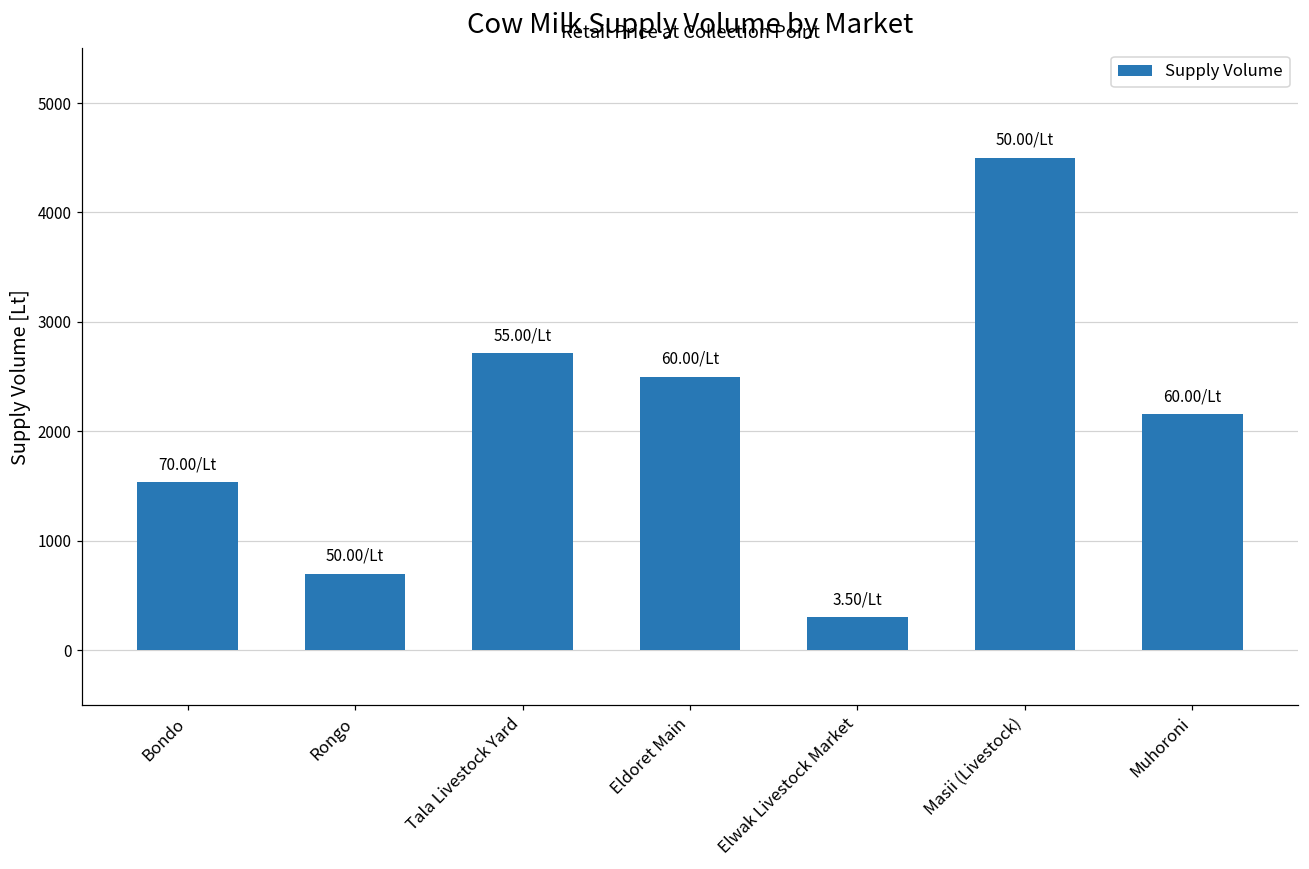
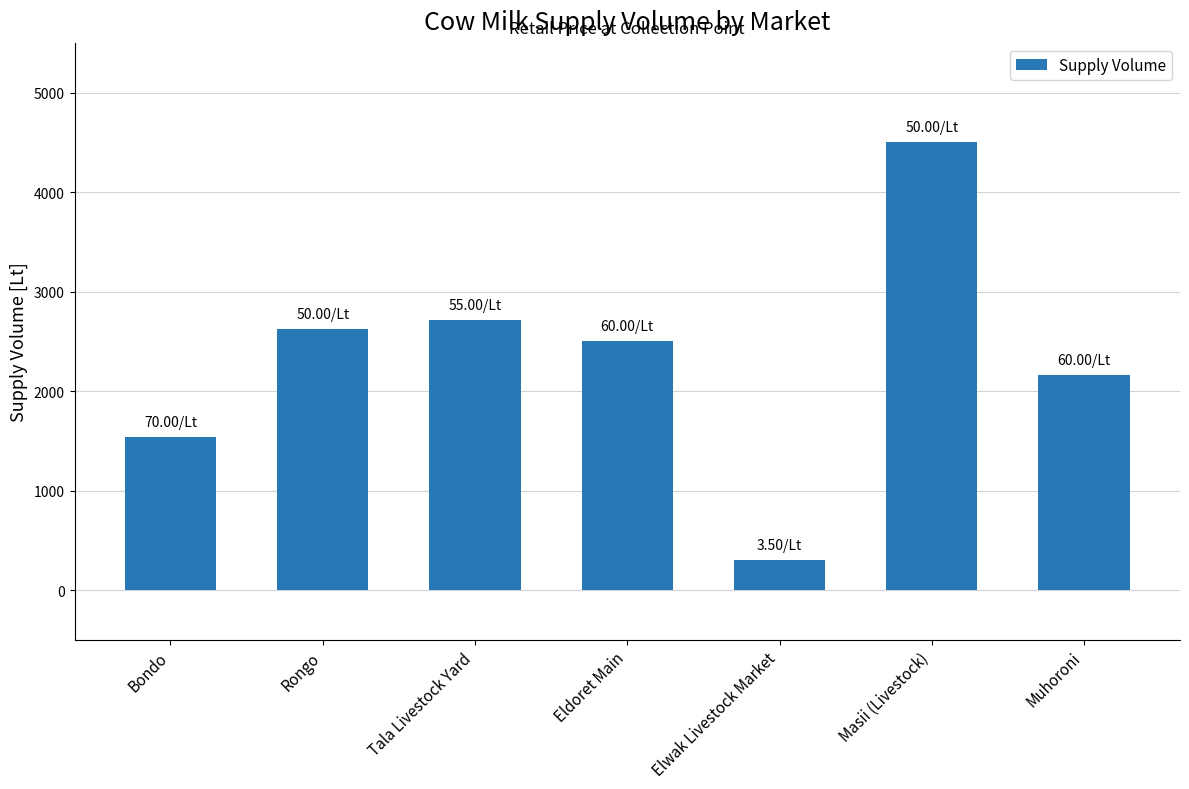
  {
-   "Rongo": 700
+   "Rongo": 2600
  }
